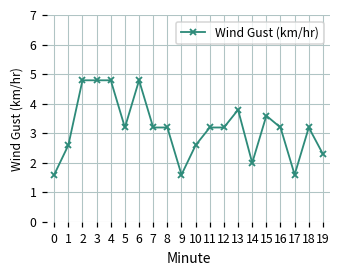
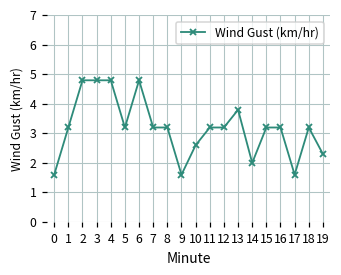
  {
    "0": 1.6,
-   "1": 2.6,
+   "1": 3.2,
    "2": 4.8,
    "3": 4.8,
    "4": 4.8,
    "5": 3.2,
    "6": 4.8,
    "7": 3.2,
    "8": 3.2,
    "9": 1.6,
    "10": 2.6,
    "11": 3.2,
    "12": 3.2,
    "13": 3.8,
    "14": 2.0,
-   "15": 3.6,
+   "15": 3.2,
    "16": 3.2,
    "17": 1.6,
    "18": 3.2,
    "19": 2.3
  }
